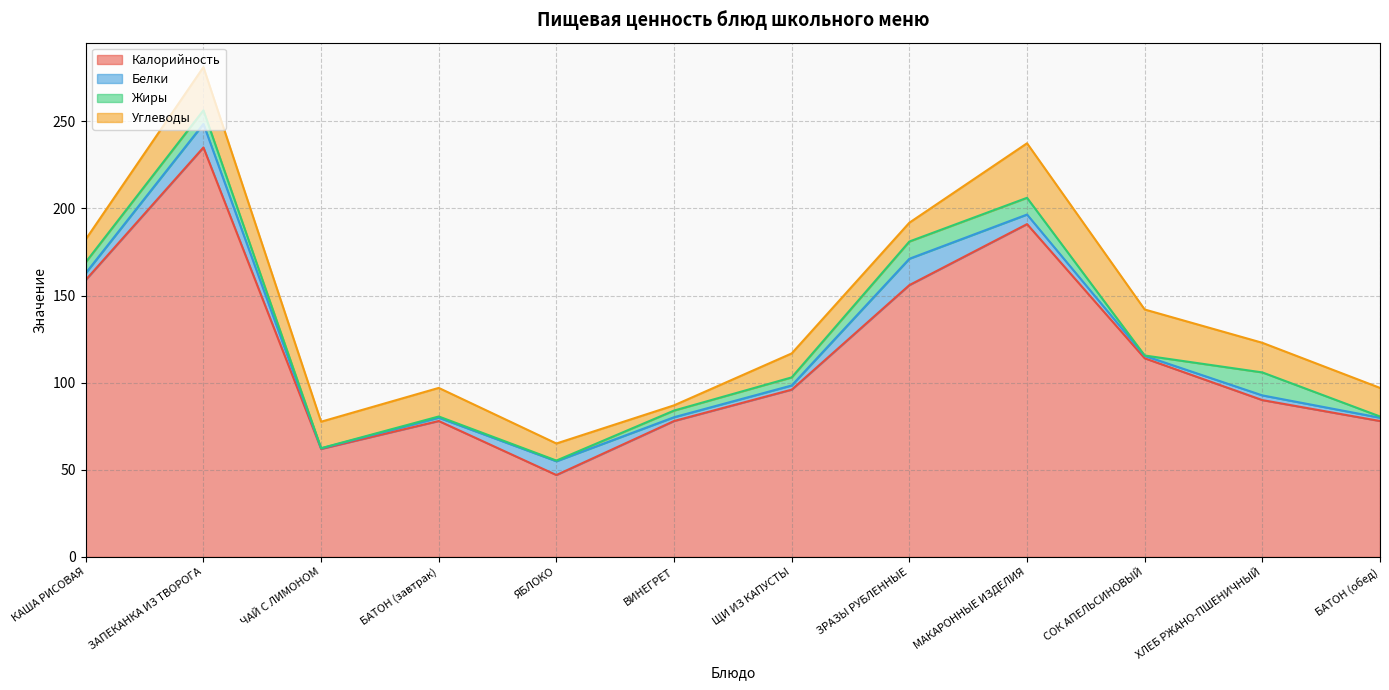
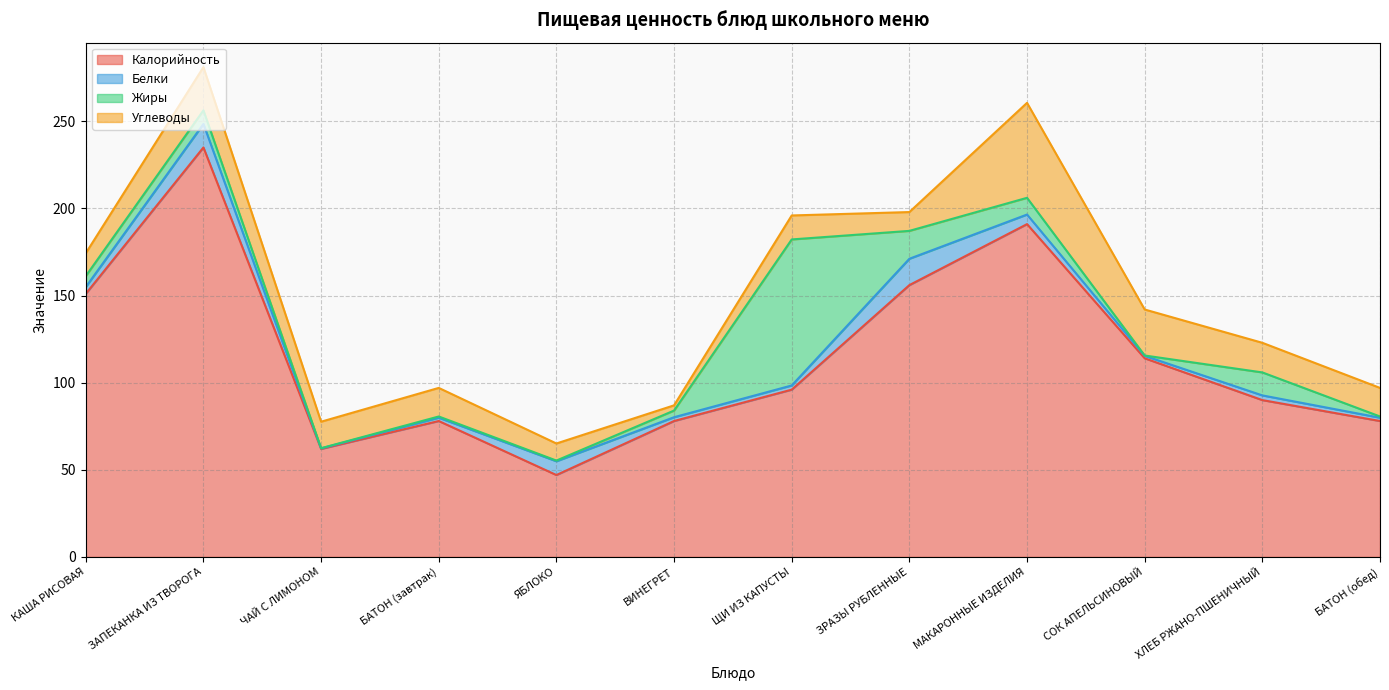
  {
    "Калорийность": {
-     "КАША РИСОВАЯ": 159,
+     "КАША РИСОВАЯ": 151,
      "ЗАПЕКАНКА ИЗ ТВОРОГА": 235,
      "БАТОН (завтрак)": 78,
      "ЯБЛОКО": 47,
      "ВИНЕГРЕТ": 78,
      "ЩИ ИЗ КАПУСТЫ": 96,
      "ЗРАЗЫ РУБЛЕННЫЕ": 156,
      "МАКАРОННЫЕ ИЗДЕЛИЯ": 191,
      "ХЛЕБ РЖАНО-ПШЕНИЧНЫЙ": 90,
      "БАТОН (обед)": 78
    },
    "Белки": {
      "КАША РИСОВАЯ": 4,
      "ВИНЕГРЕТ": 2,
      "ЩИ ИЗ КАПУСТЫ": 2,
      "ЗРАЗЫ РУБЛЕННЫЕ": 15,
      "МАКАРОННЫЕ ИЗДЕЛИЯ": 6,
      "ХЛЕБ РЖАНО-ПШЕНИЧНЫЙ": 3
    },
    "Жиры": {
      "КАША РИСОВАЯ": 6,
      "ВИНЕГРЕТ": 4,
-     "ЩИ ИЗ КАПУСТЫ": 5,
-     "ЗРАЗЫ РУБЛЕННЫЕ": 10,
+     "ЩИ ИЗ КАПУСТЫ": 84,
+     "ЗРАЗЫ РУБЛЕННЫЕ": 16,
      "МАКАРОННЫЕ ИЗДЕЛИЯ": 10,
      "ХЛЕБ РЖАНО-ПШЕНИЧНЫЙ": 13
    },
    "Углеводы": {
      "КАША РИСОВАЯ": 13,
      "ЧАЙ С ЛИМОНОМ": 15,
      "БАТОН (завтрак)": 16,
      "ЯБЛОКО": 10,
      "ВИНЕГРЕТ": 3,
      "ЩИ ИЗ КАПУСТЫ": 14,
      "ЗРАЗЫ РУБЛЕННЫЕ": 11,
-     "МАКАРОННЫЕ ИЗДЕЛИЯ": 31,
+     "МАКАРОННЫЕ ИЗДЕЛИЯ": 55,
      "СОК АПЕЛЬСИНОВЫЙ": 26,
      "ХЛЕБ РЖАНО-ПШЕНИЧНЫЙ": 17,
      "БАТОН (обед)": 16
    }
  }
